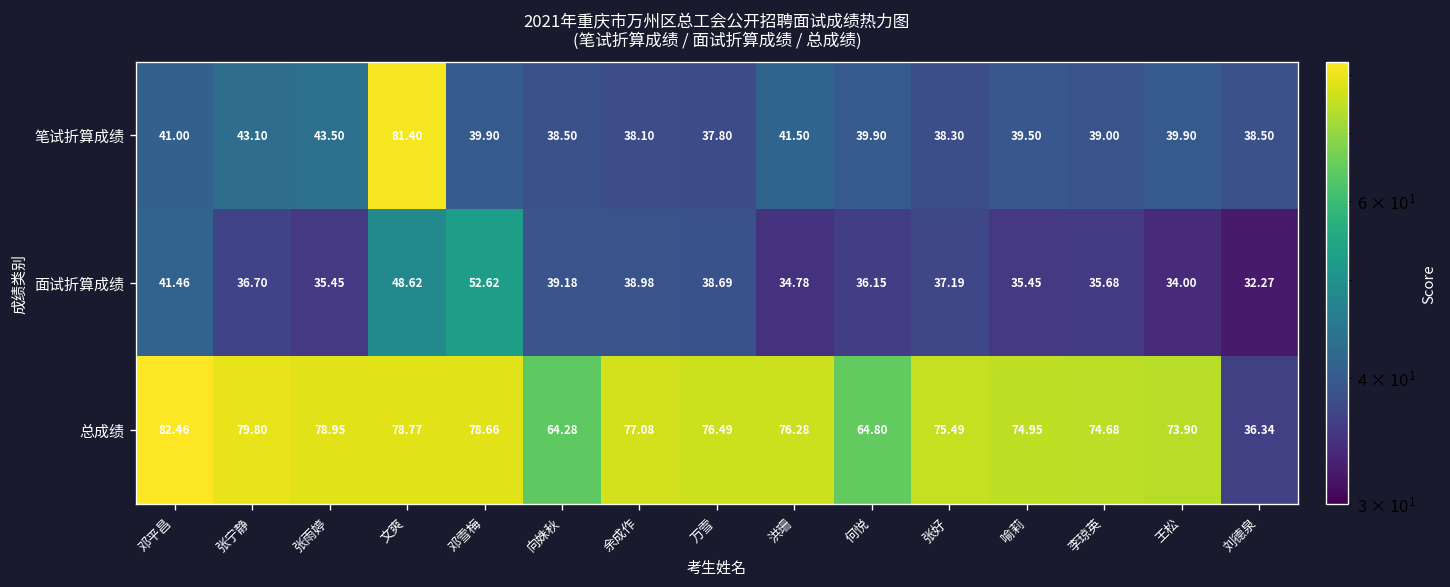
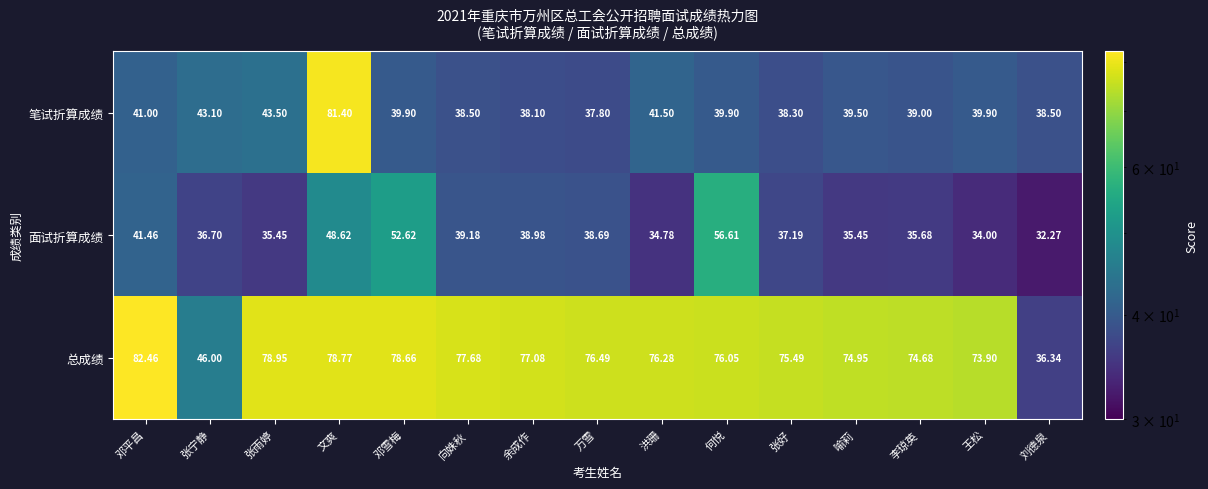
  {
    "笔试折算成绩": {
      "邓平昌": 41.00,
      "张宁静": 43.10,
      "张雨婷": 43.50,
      "文爽": 81.40,
      "邓雪梅": 39.90,
      "向姝秋": 38.50,
      "余成作": 38.10,
      "万雪": 37.80,
      "洪珊": 41.50,
      "何悦": 39.90,
      "张好": 38.30,
      "喻莉": 39.50,
      "李琼英": 39.00,
      "王松": 39.90,
      "刘德泉": 38.50
    },
    "面试折算成绩": {
      "邓平昌": 41.46,
      "张宁静": 36.70,
      "张雨婷": 35.45,
      "文爽": 48.62,
      "邓雪梅": 52.62,
      "向姝秋": 39.18,
      "余成作": 38.98,
      "万雪": 38.69,
      "洪珊": 34.78,
-     "何悦": 36.15,
+     "何悦": 56.61,
      "张好": 37.19,
      "喻莉": 35.45,
      "李琼英": 35.68,
      "王松": 34.00,
      "刘德泉": 32.27
    },
    "总成绩": {
      "邓平昌": 82.46,
-     "张宁静": 79.80,
+     "张宁静": 46.00,
      "张雨婷": 78.95,
      "文爽": 78.77,
      "邓雪梅": 78.66,
-     "向姝秋": 64.28,
+     "向姝秋": 77.68,
      "余成作": 77.08,
      "万雪": 76.49,
      "洪珊": 76.28,
-     "何悦": 64.80,
+     "何悦": 76.05,
      "张好": 75.49,
      "喻莉": 74.95,
      "李琼英": 74.68,
      "王松": 73.90,
      "刘德泉": 36.34
    }
  }
